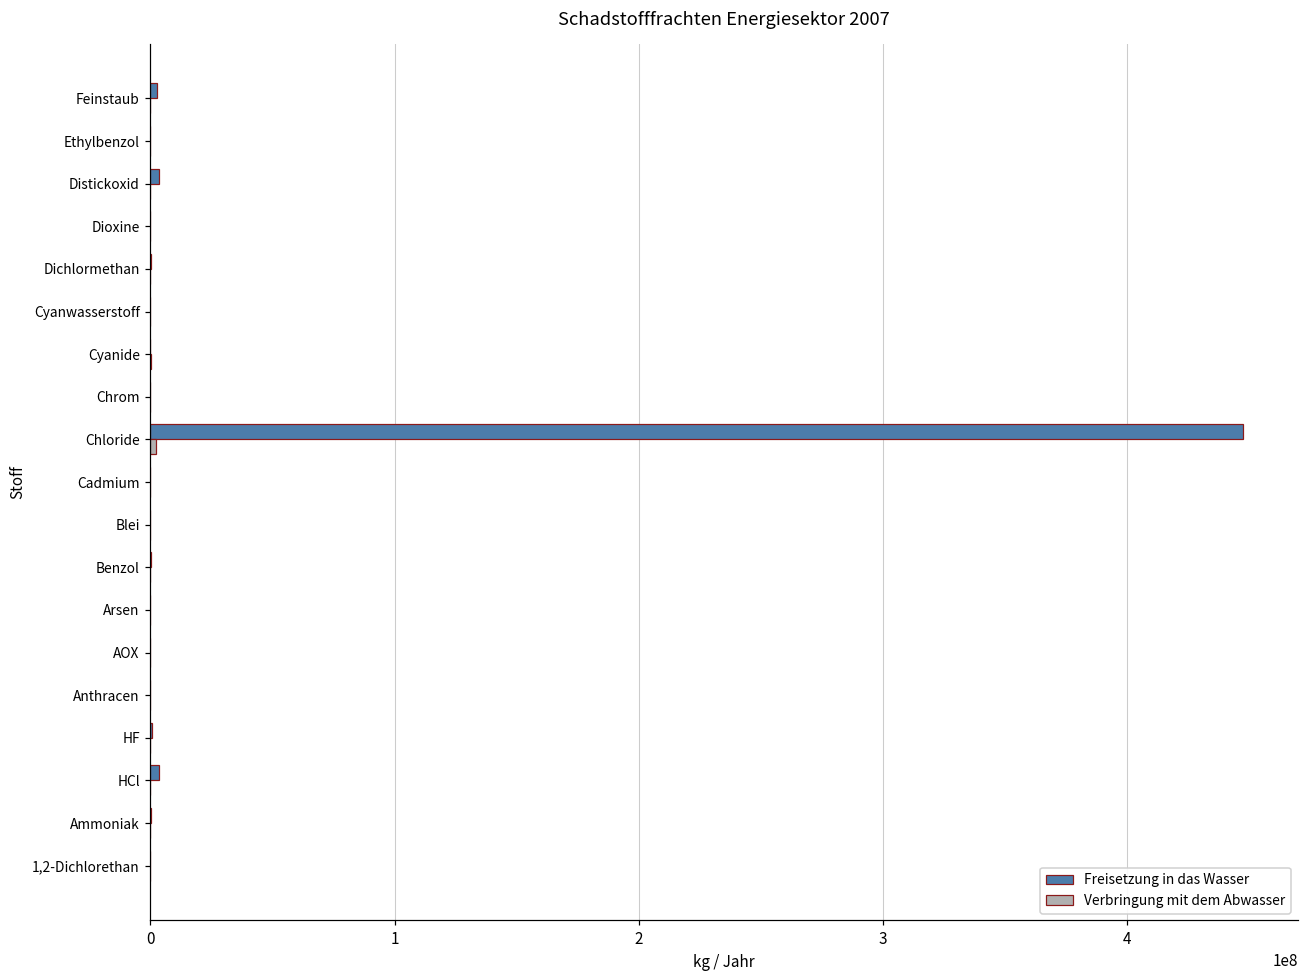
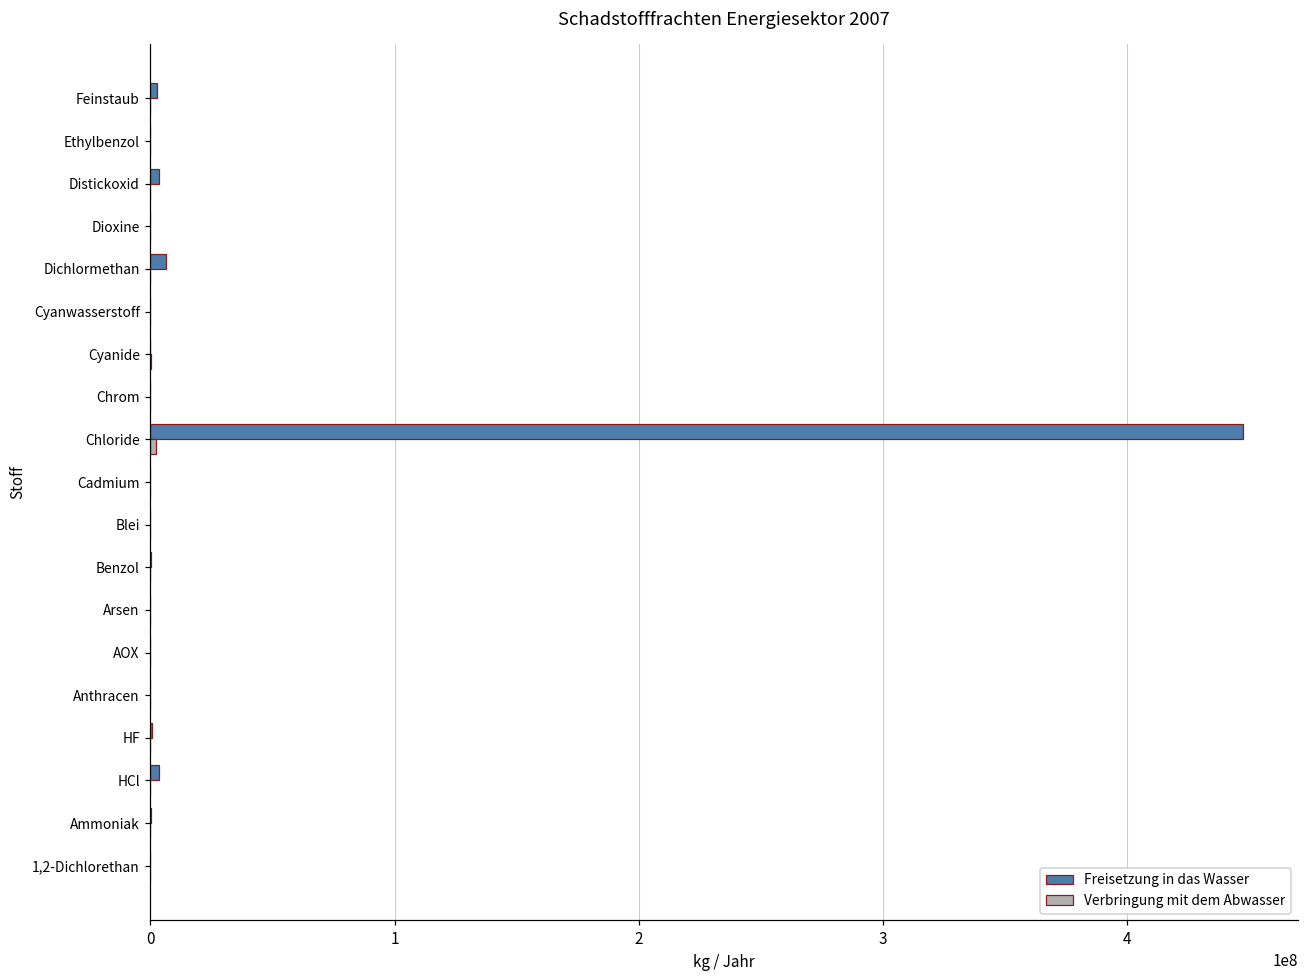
  {
    "Freisetzung in das Wasser": {
      "Feinstaub": 3000000,
      "Ethylbenzol": 0,
      "Distickoxid": 3000000,
      "Dioxine": 0,
-     "Dichlormethan": 0,
+     "Dichlormethan": 6000000,
      "Chloride": 447000000,
      "AOX": 0,
      "Anthracen": 0,
      "HCl": 4000000
    },
    "Verbringung mit dem Abwasser": {
      "Feinstaub": 0,
      "Distickoxid": 0,
      "Dioxine": 0,
      "Dichlormethan": 0,
      "Cyanwasserstoff": 0,
      "Chloride": 2000000,
      "HF": 0,
      "HCl": 0,
      "Ammoniak": 0,
      "1,2-Dichlorethan": 0
    }
  }
